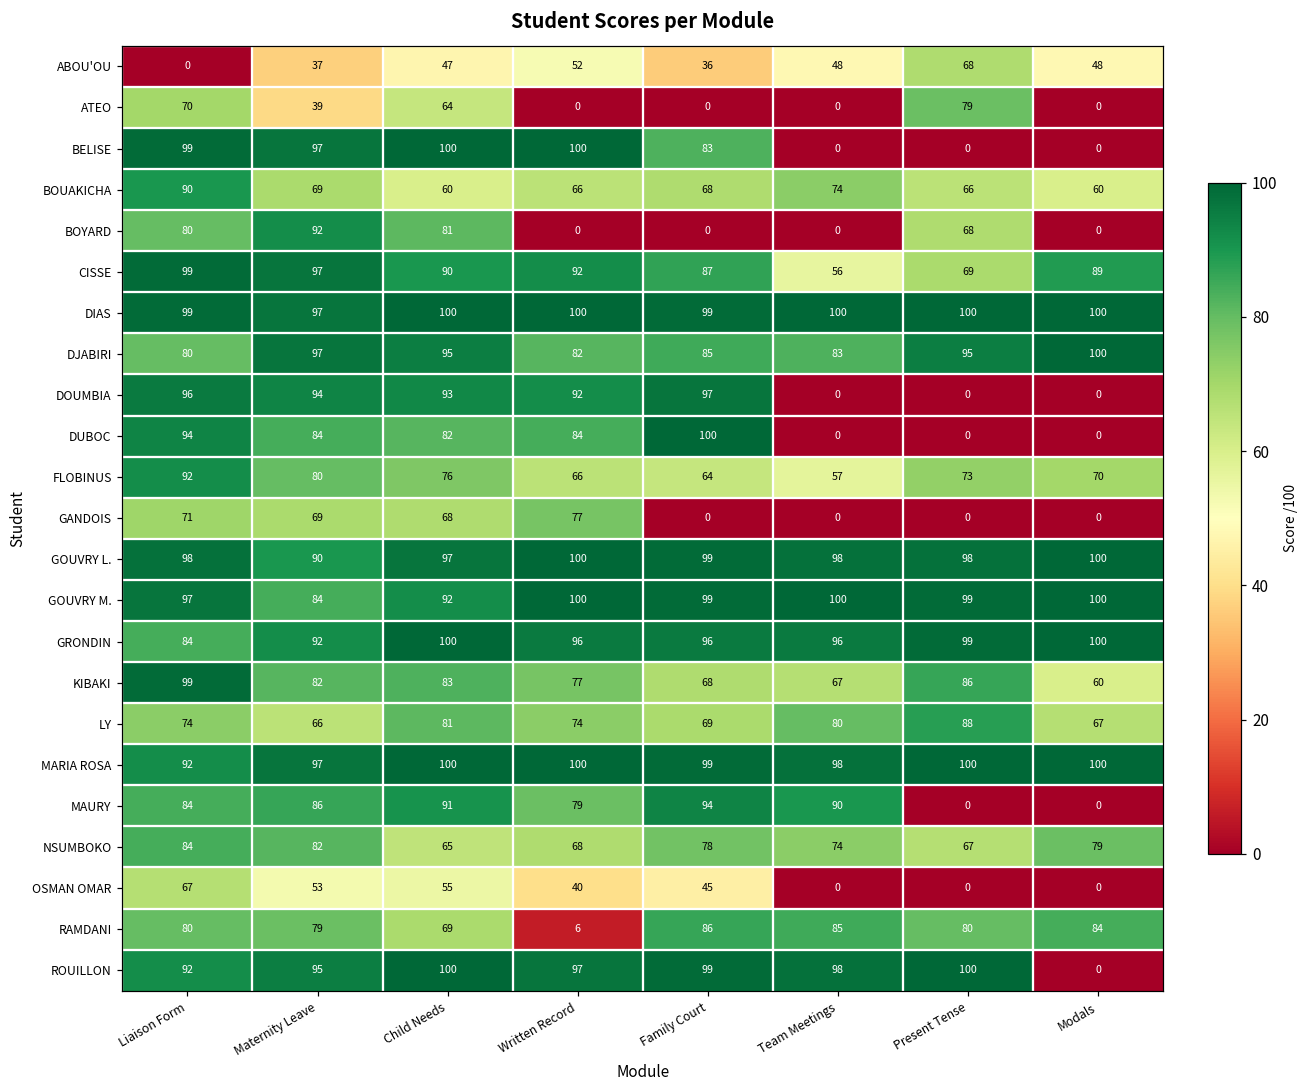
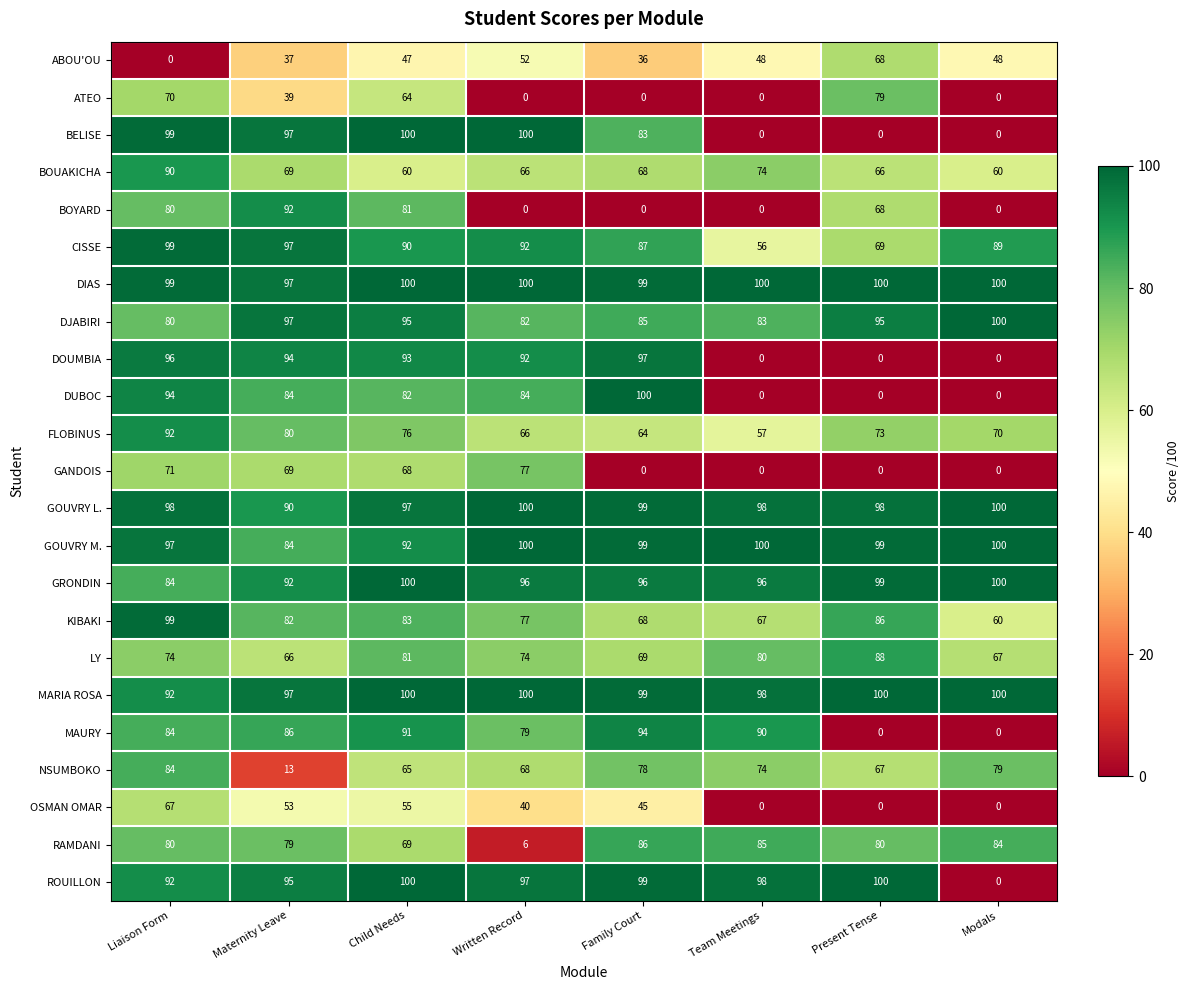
  {
    "ABOU'OU": {
      "Liaison Form": 0,
      "Maternity Leave": 37,
      "Child Needs": 47,
      "Written Record": 52,
      "Family Court": 36,
      "Team Meetings": 48,
      "Present Tense": 68,
      "Modals": 48
    },
    "ATEO": {
      "Liaison Form": 70,
      "Maternity Leave": 39,
      "Child Needs": 64,
      "Written Record": 0,
      "Family Court": 0,
      "Team Meetings": 0,
      "Present Tense": 79,
      "Modals": 0
    },
    "BELISE": {
      "Liaison Form": 99,
      "Maternity Leave": 97,
      "Child Needs": 100,
      "Written Record": 100,
      "Family Court": 83,
      "Team Meetings": 0,
      "Present Tense": 0,
      "Modals": 0
    },
    "BOUAKICHA": {
      "Liaison Form": 90,
      "Maternity Leave": 69,
      "Child Needs": 60,
      "Written Record": 66,
      "Family Court": 68,
      "Team Meetings": 74,
      "Present Tense": 66,
      "Modals": 60
    },
    "BOYARD": {
      "Liaison Form": 80,
      "Maternity Leave": 92,
      "Child Needs": 81,
      "Written Record": 0,
      "Family Court": 0,
      "Team Meetings": 0,
      "Present Tense": 68,
      "Modals": 0
    },
    "CISSE": {
      "Liaison Form": 99,
      "Maternity Leave": 97,
      "Child Needs": 90,
      "Written Record": 92,
      "Family Court": 87,
      "Team Meetings": 56,
      "Present Tense": 69,
      "Modals": 89
    },
    "DIAS": {
      "Liaison Form": 99,
      "Maternity Leave": 97,
      "Child Needs": 100,
      "Written Record": 100,
      "Family Court": 99,
      "Team Meetings": 100,
      "Present Tense": 100,
      "Modals": 100
    },
    "DJABIRI": {
      "Liaison Form": 80,
      "Maternity Leave": 97,
      "Child Needs": 95,
      "Written Record": 82,
      "Family Court": 85,
      "Team Meetings": 83,
      "Present Tense": 95,
      "Modals": 100
    },
    "DOUMBIA": {
      "Liaison Form": 96,
      "Maternity Leave": 94,
      "Child Needs": 93,
      "Written Record": 92,
      "Family Court": 97,
      "Team Meetings": 0,
      "Present Tense": 0,
      "Modals": 0
    },
    "DUBOC": {
      "Liaison Form": 94,
      "Maternity Leave": 84,
      "Child Needs": 82,
      "Written Record": 84,
      "Family Court": 100,
      "Team Meetings": 0,
      "Present Tense": 0,
      "Modals": 0
    },
    "FLOBINUS": {
      "Liaison Form": 92,
      "Maternity Leave": 80,
      "Child Needs": 76,
      "Written Record": 66,
      "Family Court": 64,
      "Team Meetings": 57,
      "Present Tense": 73,
      "Modals": 70
    },
    "GANDOIS": {
      "Liaison Form": 71,
      "Maternity Leave": 69,
      "Child Needs": 68,
      "Written Record": 77,
      "Family Court": 0,
      "Team Meetings": 0,
      "Present Tense": 0,
      "Modals": 0
    },
    "GOUVRY L.": {
      "Liaison Form": 98,
      "Maternity Leave": 90,
      "Child Needs": 97,
      "Written Record": 100,
      "Family Court": 99,
      "Team Meetings": 98,
      "Present Tense": 98,
      "Modals": 100
    },
    "GOUVRY M.": {
      "Liaison Form": 97,
      "Maternity Leave": 84,
      "Child Needs": 92,
      "Written Record": 100,
      "Family Court": 99,
      "Team Meetings": 100,
      "Present Tense": 99,
      "Modals": 100
    },
    "GRONDIN": {
      "Liaison Form": 84,
      "Maternity Leave": 92,
      "Child Needs": 100,
      "Written Record": 96,
      "Family Court": 96,
      "Team Meetings": 96,
      "Present Tense": 99,
      "Modals": 100
    },
    "KIBAKI": {
      "Liaison Form": 99,
      "Maternity Leave": 82,
      "Child Needs": 83,
      "Written Record": 77,
      "Family Court": 68,
      "Team Meetings": 67,
      "Present Tense": 86,
      "Modals": 60
    },
    "LY": {
      "Liaison Form": 74,
      "Maternity Leave": 66,
      "Child Needs": 81,
      "Written Record": 74,
      "Family Court": 69,
      "Team Meetings": 80,
      "Present Tense": 88,
      "Modals": 67
    },
    "MARIA ROSA": {
      "Liaison Form": 92,
      "Maternity Leave": 97,
      "Child Needs": 100,
      "Written Record": 100,
      "Family Court": 99,
      "Team Meetings": 98,
      "Present Tense": 100,
      "Modals": 100
    },
    "MAURY": {
      "Liaison Form": 84,
      "Maternity Leave": 86,
      "Child Needs": 91,
      "Written Record": 79,
      "Family Court": 94,
      "Team Meetings": 90,
      "Present Tense": 0,
      "Modals": 0
    },
    "NSUMBOKO": {
      "Liaison Form": 84,
-     "Maternity Leave": 82,
+     "Maternity Leave": 13,
      "Child Needs": 65,
      "Written Record": 68,
      "Family Court": 78,
      "Team Meetings": 74,
      "Present Tense": 67,
      "Modals": 79
    },
    "OSMAN OMAR": {
      "Liaison Form": 67,
      "Maternity Leave": 53,
      "Child Needs": 55,
      "Written Record": 40,
      "Family Court": 45,
      "Team Meetings": 0,
      "Present Tense": 0,
      "Modals": 0
    },
    "RAMDANI": {
      "Liaison Form": 80,
      "Maternity Leave": 79,
      "Child Needs": 69,
      "Written Record": 6,
      "Family Court": 86,
      "Team Meetings": 85,
      "Present Tense": 80,
      "Modals": 84
    },
    "ROUILLON": {
      "Liaison Form": 92,
      "Maternity Leave": 95,
      "Child Needs": 100,
      "Written Record": 97,
      "Family Court": 99,
      "Team Meetings": 98,
      "Present Tense": 100,
      "Modals": 0
    }
  }
